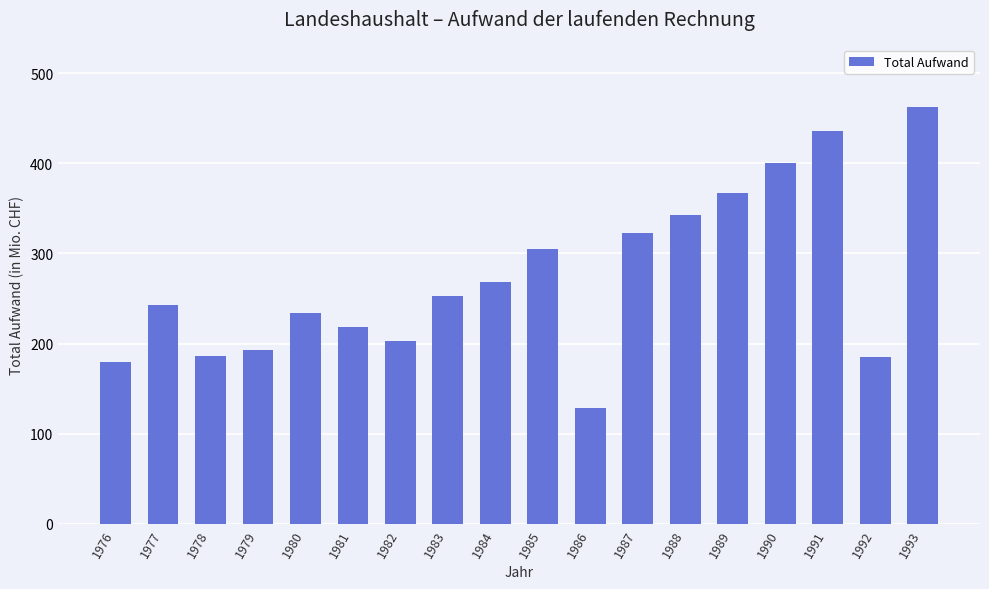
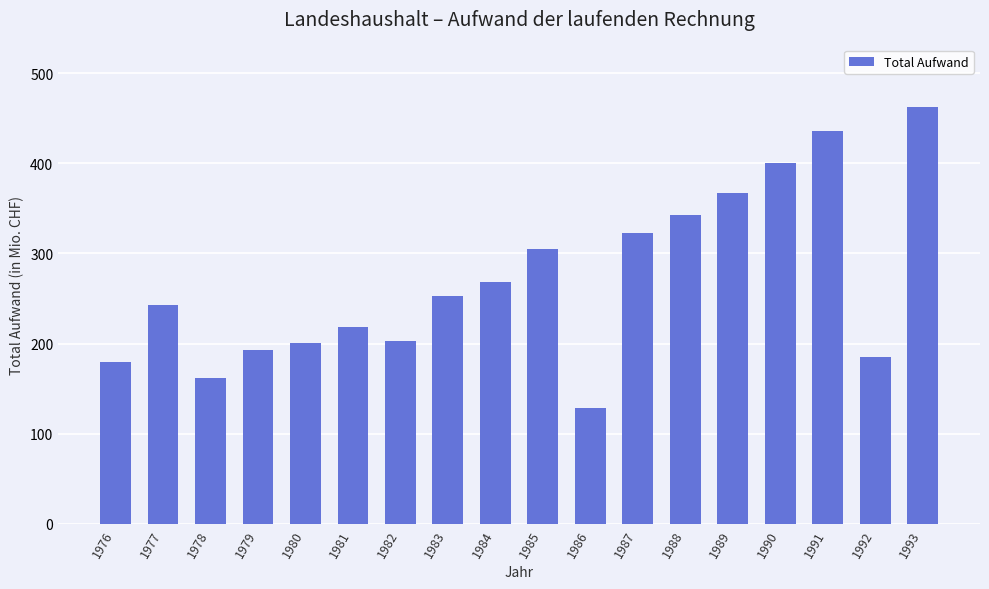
  {
    "1976": 180,
    "1977": 240,
-   "1978": 190,
+   "1978": 160,
    "1979": 190,
-   "1980": 230,
+   "1980": 200,
    "1981": 220,
    "1982": 200,
    "1983": 250,
    "1984": 270,
    "1985": 310,
    "1986": 130,
    "1987": 320,
    "1988": 340,
    "1989": 370,
    "1990": 400,
    "1991": 440,
    "1992": 180,
    "1993": 460
  }
